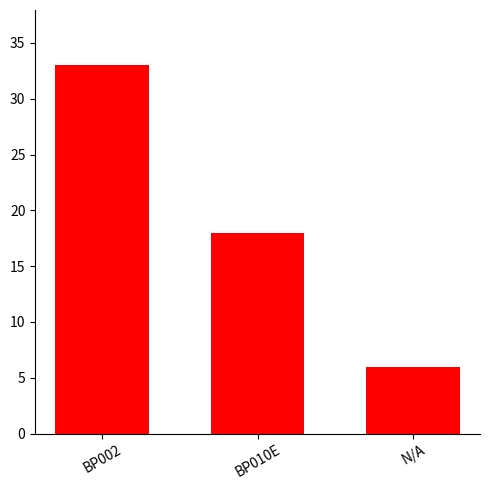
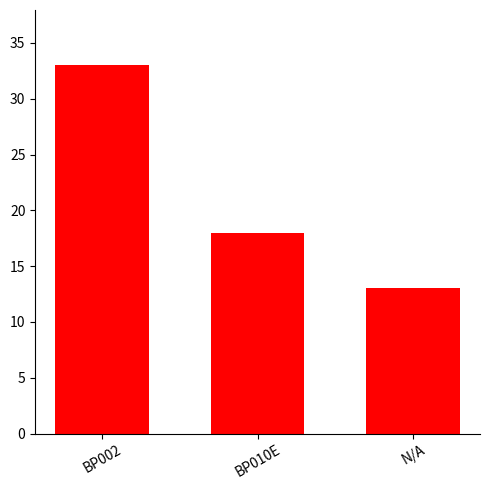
  {
    "BP002": 33,
    "BP010E": 18,
-   "N/A": 6
+   "N/A": 13
  }
